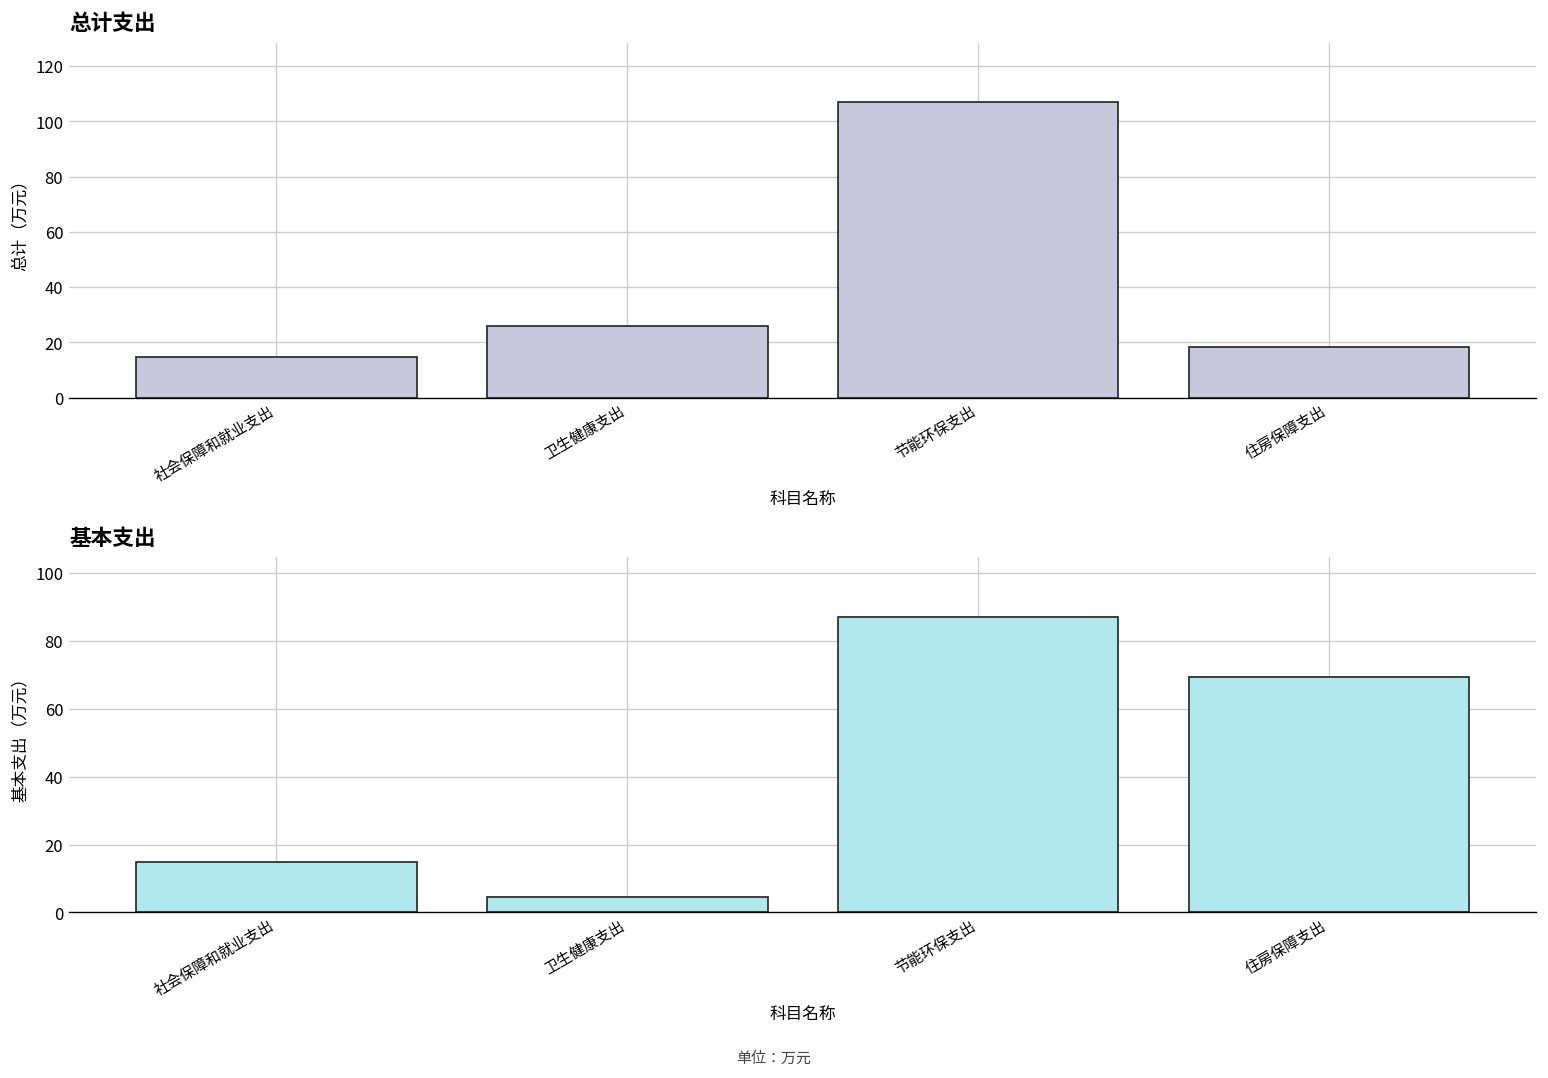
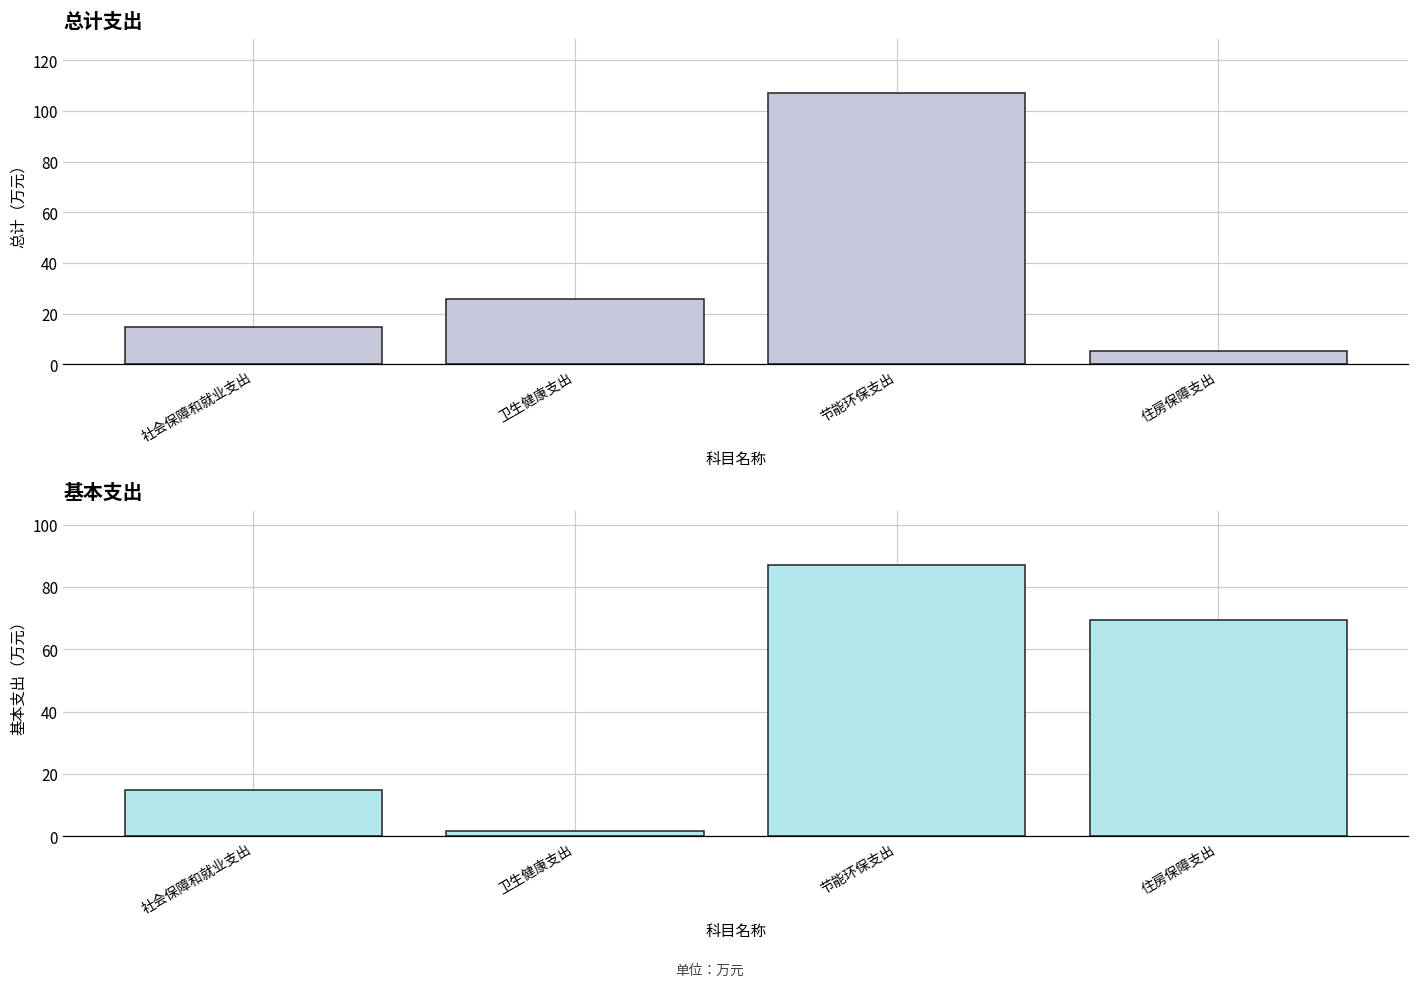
  {
    "总计支出": {
      "社会保障和就业支出": 15,
      "卫生健康支出": 26,
      "节能环保支出": 107,
-     "住房保障支出": 18
+     "住房保障支出": 5
    },
    "基本支出": {
      "社会保障和就业支出": 15,
-     "卫生健康支出": 5,
+     "卫生健康支出": 2,
      "节能环保支出": 87,
      "住房保障支出": 69
    }
  }
